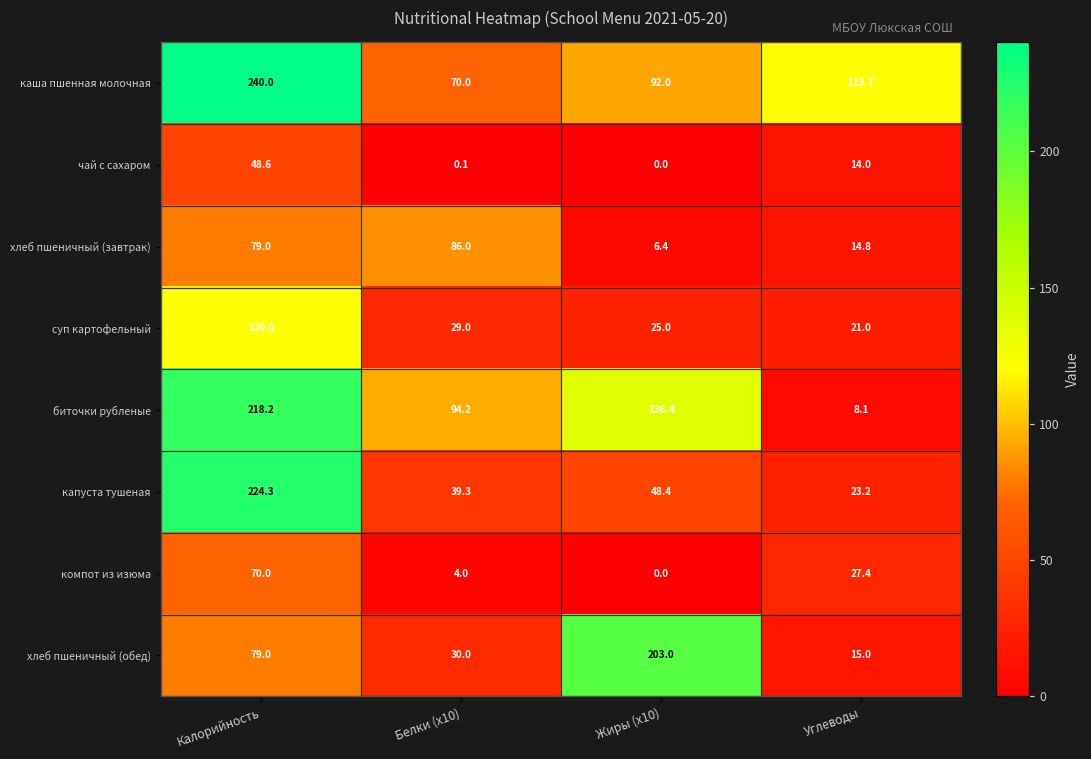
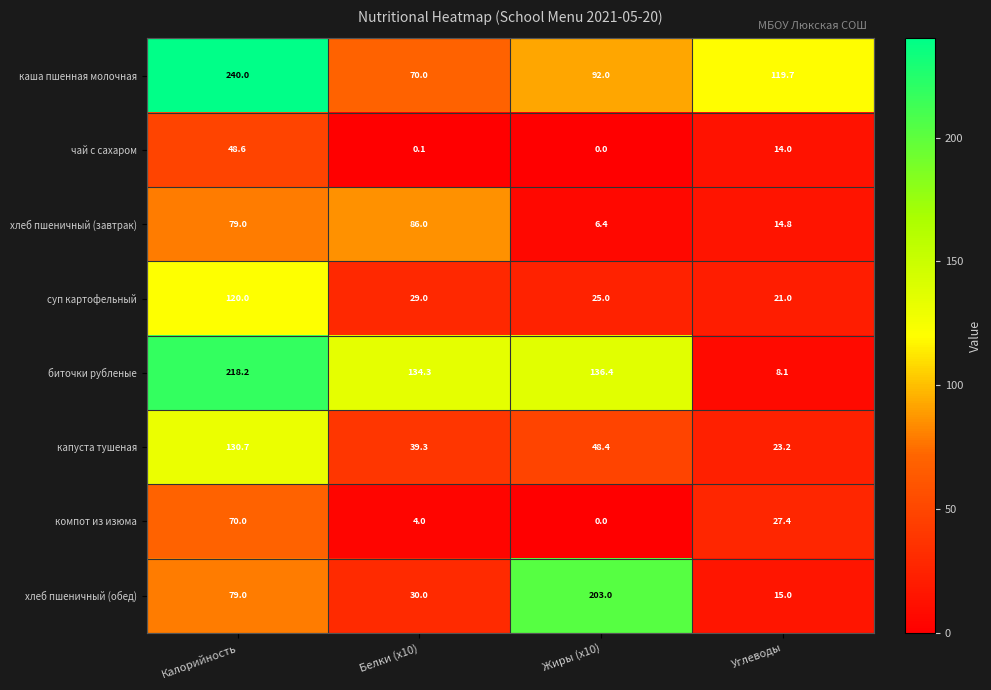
  {
    "каша пшенная молочная": {
      "Калорийность": 240.0,
      "Белки (x10)": 70.0,
      "Жиры (x10)": 92.0,
      "Углеводы": 119.7
    },
    "чай с сахаром": {
      "Калорийность": 48.6,
      "Белки (x10)": 0.1,
      "Жиры (x10)": 0.0,
      "Углеводы": 14.0
    },
    "хлеб пшеничный (завтрак)": {
      "Калорийность": 79.0,
      "Белки (x10)": 86.0,
      "Жиры (x10)": 6.4,
      "Углеводы": 14.8
    },
    "суп картофельный": {
      "Калорийность": 120.0,
      "Белки (x10)": 29.0,
      "Жиры (x10)": 25.0,
      "Углеводы": 21.0
    },
    "биточки рубленые": {
      "Калорийность": 218.2,
-     "Белки (x10)": 94.2,
+     "Белки (x10)": 134.3,
      "Жиры (x10)": 136.4,
      "Углеводы": 8.1
    },
    "капуста тушеная": {
-     "Калорийность": 224.3,
+     "Калорийность": 130.7,
      "Белки (x10)": 39.3,
      "Жиры (x10)": 48.4,
      "Углеводы": 23.2
    },
    "компот из изюма": {
      "Калорийность": 70.0,
      "Белки (x10)": 4.0,
      "Жиры (x10)": 0.0,
      "Углеводы": 27.4
    },
    "хлеб пшеничный (обед)": {
      "Калорийность": 79.0,
      "Белки (x10)": 30.0,
      "Жиры (x10)": 203.0,
      "Углеводы": 15.0
    }
  }
